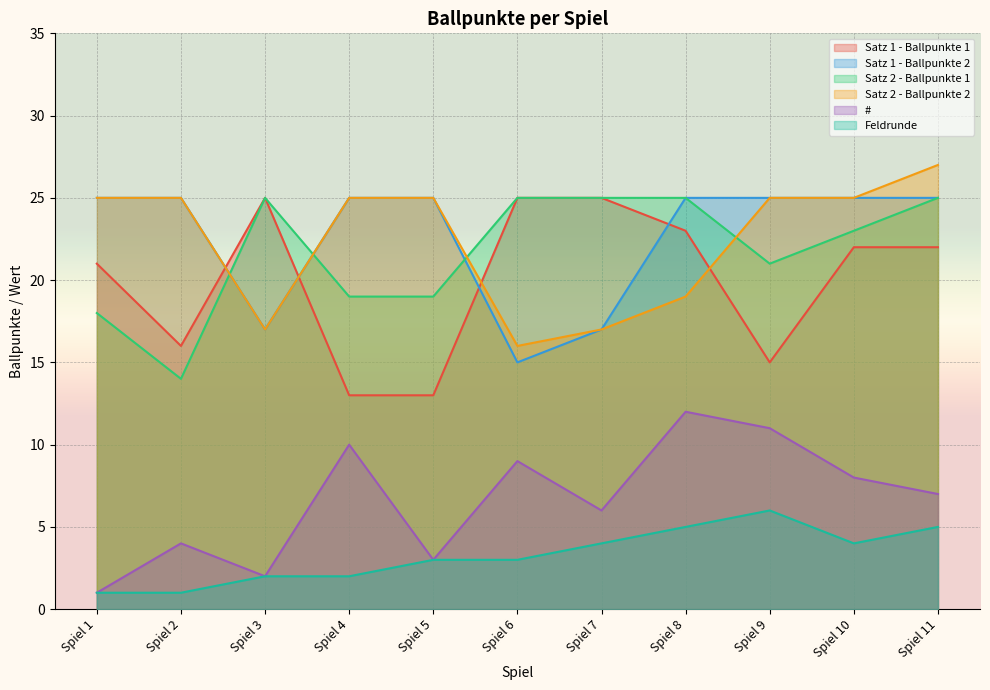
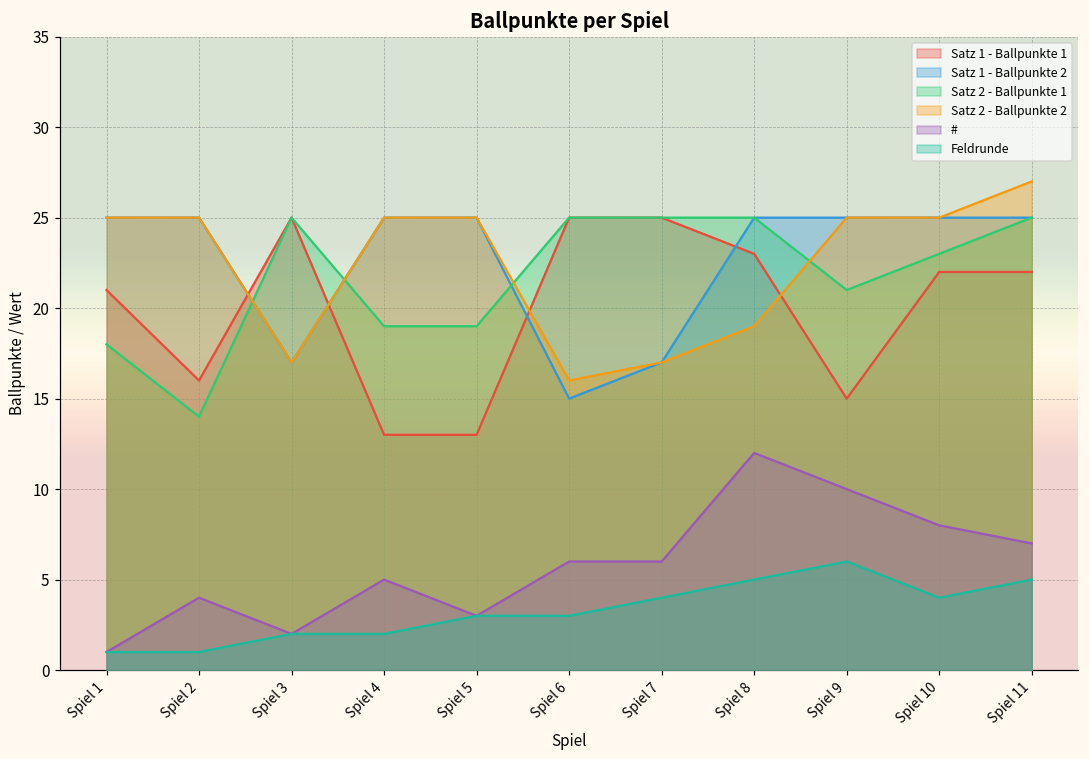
  {
    "#": {
      "Spiel 2": 4,
-     "Spiel 4": 10,
-     "Spiel 6": 9,
+     "Spiel 4": 5,
+     "Spiel 6": 6,
      "Spiel 7": 6,
      "Spiel 8": 12,
-     "Spiel 9": 11,
+     "Spiel 9": 10,
      "Spiel 10": 8,
      "Spiel 11": 7
    }
  }
